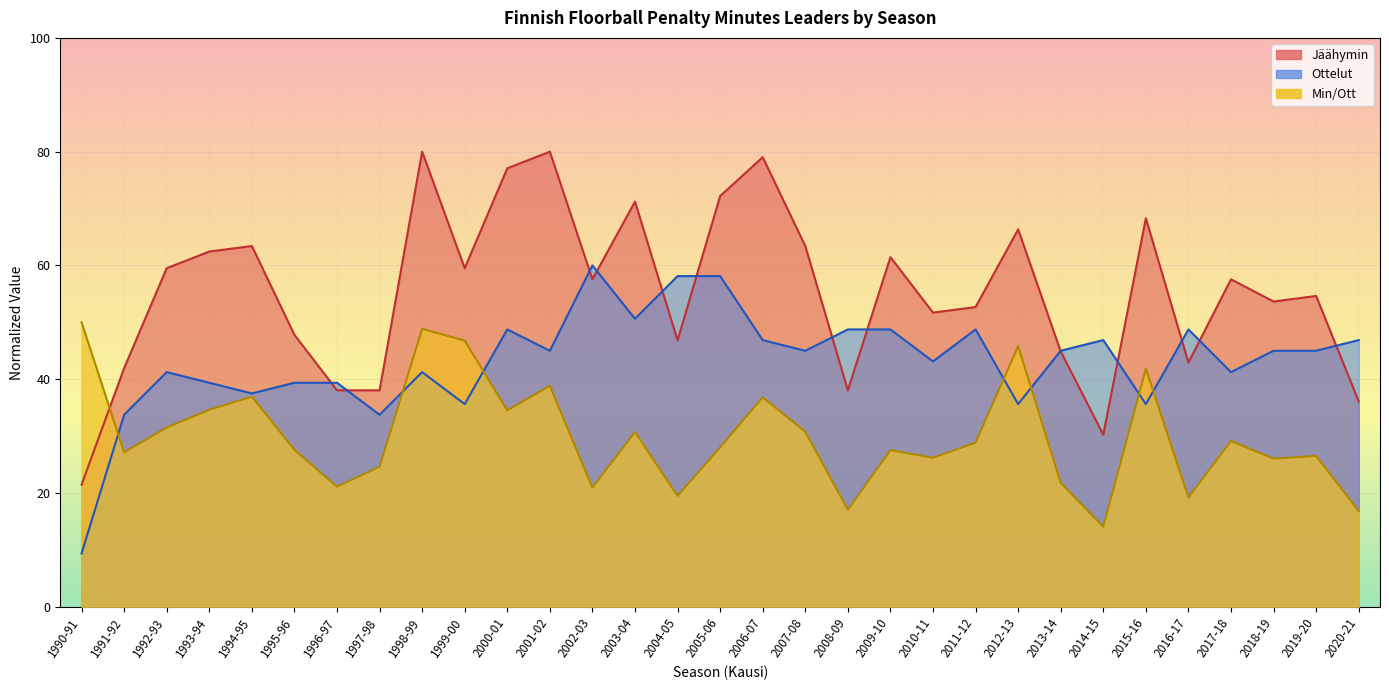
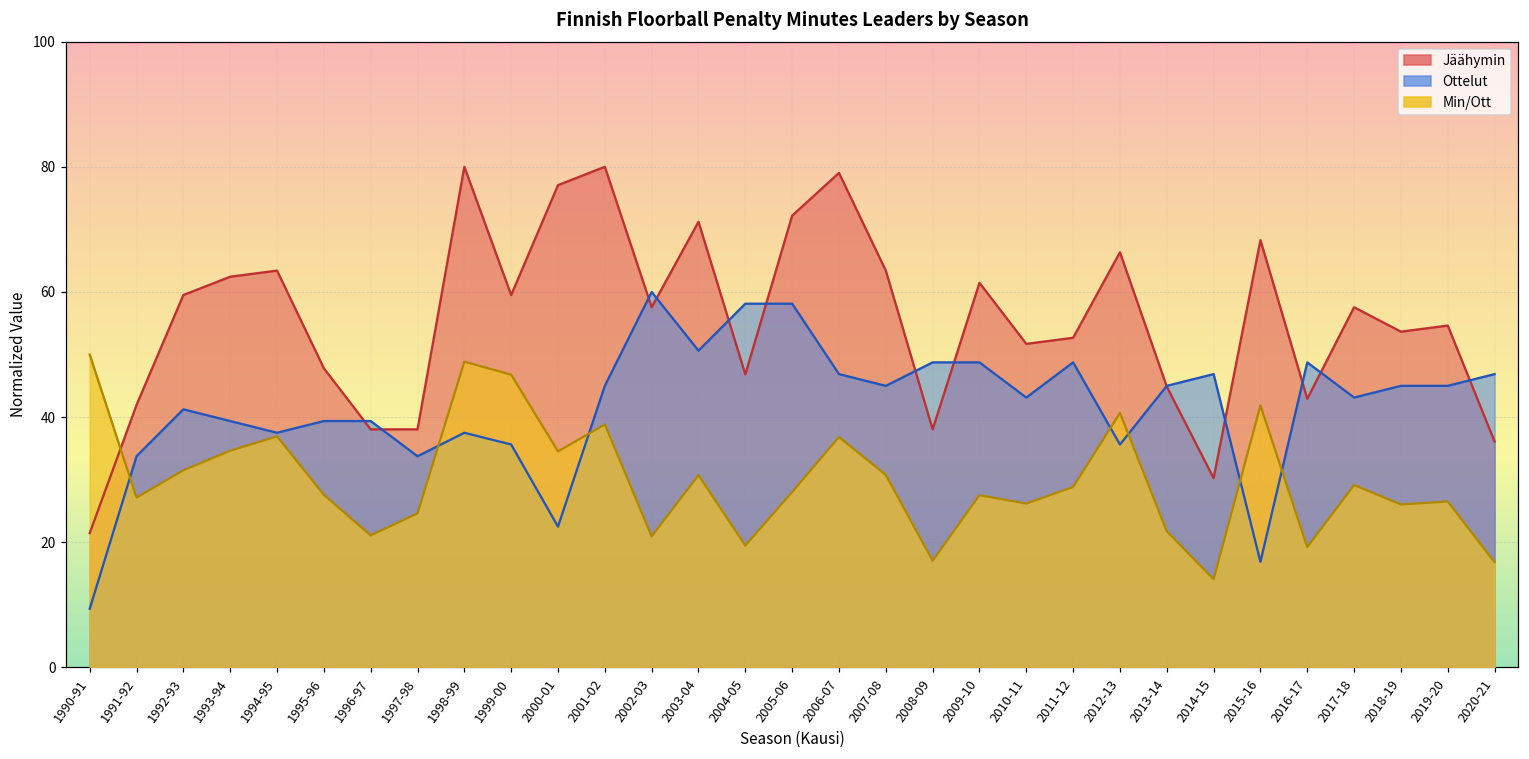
  {
    "Jäähymin": {
      "1990-91": 21,
      "1991-92": 42,
      "1992-93": 60,
      "1993-94": 62,
      "1994-95": 63,
      "1995-96": 48,
      "1996-97": 38,
      "1997-98": 38,
      "1998-99": 80,
      "1999-00": 60,
      "2000-01": 77,
      "2001-02": 80,
      "2002-03": 58,
      "2003-04": 71,
      "2004-05": 47,
      "2005-06": 72,
      "2006-07": 79,
      "2007-08": 63,
      "2008-09": 38,
      "2009-10": 61,
      "2010-11": 52,
      "2011-12": 53,
      "2012-13": 66,
      "2014-15": 30,
      "2015-16": 68,
      "2016-17": 43,
      "2017-18": 58,
      "2018-19": 54,
      "2019-20": 55,
      "2020-21": 36
    },
    "Ottelut": {
      "1990-91": 9,
      "1991-92": 34,
      "1992-93": 41,
      "1993-94": 39,
      "1994-95": 38,
      "1995-96": 39,
      "1996-97": 39,
      "1997-98": 34,
-     "1998-99": 41,
+     "1998-99": 38,
      "1999-00": 36,
-     "2000-01": 49,
+     "2000-01": 23,
      "2001-02": 45,
      "2002-03": 60,
      "2003-04": 51,
      "2004-05": 58,
      "2005-06": 58,
      "2006-07": 47,
      "2007-08": 45,
      "2008-09": 49,
      "2009-10": 49,
      "2010-11": 43,
      "2011-12": 49,
      "2012-13": 36,
      "2014-15": 47,
-     "2015-16": 36,
+     "2015-16": 17,
      "2016-17": 49,
-     "2017-18": 41,
+     "2017-18": 43,
      "2018-19": 45,
      "2019-20": 45,
      "2020-21": 47
    },
    "Min/Ott": {
      "1990-91": 50,
      "1991-92": 27,
      "1992-93": 32,
      "1993-94": 35,
      "1994-95": 37,
      "1995-96": 28,
      "1996-97": 21,
      "1997-98": 25,
      "1998-99": 49,
      "1999-00": 47,
      "2000-01": 35,
      "2001-02": 39,
      "2002-03": 21,
      "2003-04": 31,
      "2004-05": 19,
      "2005-06": 28,
      "2006-07": 37,
      "2007-08": 31,
      "2008-09": 17,
      "2009-10": 28,
      "2010-11": 26,
      "2011-12": 29,
-     "2012-13": 46,
+     "2012-13": 41,
      "2013-14": 22,
      "2014-15": 14,
      "2015-16": 42,
      "2016-17": 19,
      "2017-18": 29,
      "2018-19": 26,
      "2019-20": 27,
      "2020-21": 17
    }
  }
